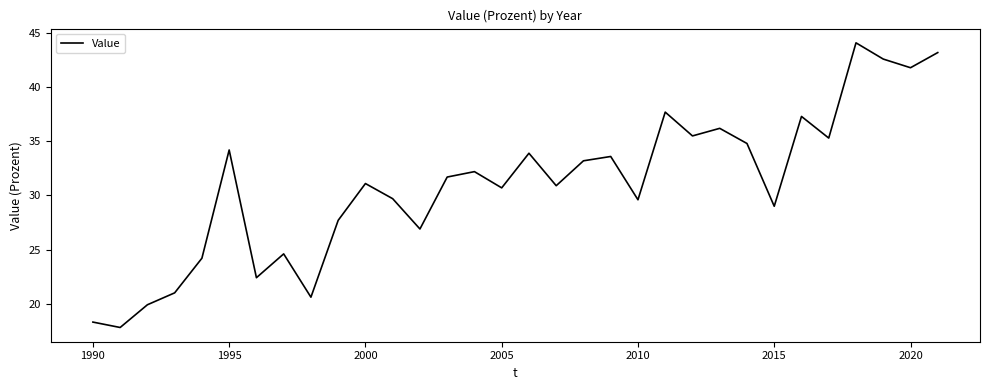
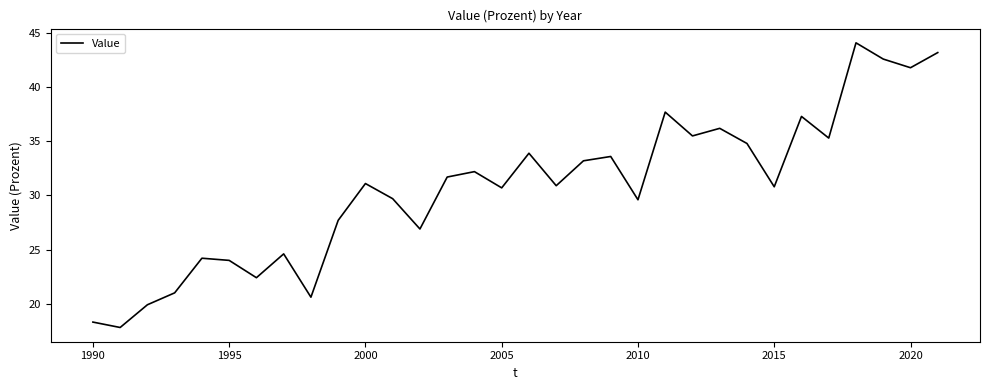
  {
    "1990": 18.3,
-   "1995": 34.2,
+   "1995": 24.0,
    "2000": 31.1,
    "2005": 30.7,
    "2010": 29.6,
-   "2015": 29.0,
+   "2015": 30.8,
    "2020": 41.8
  }
